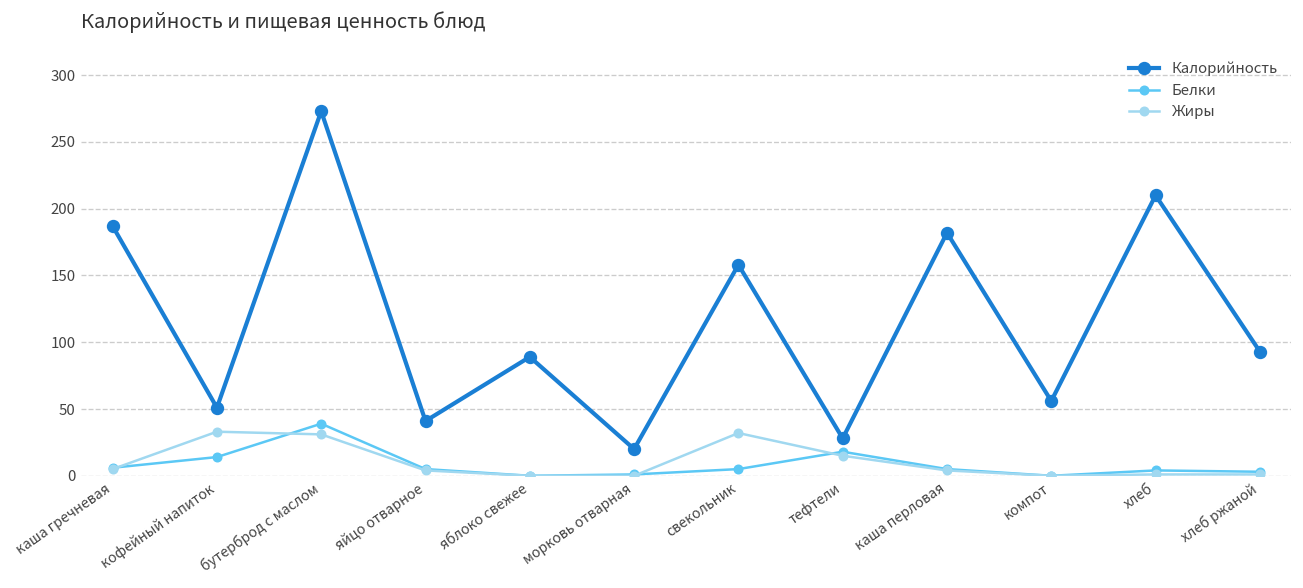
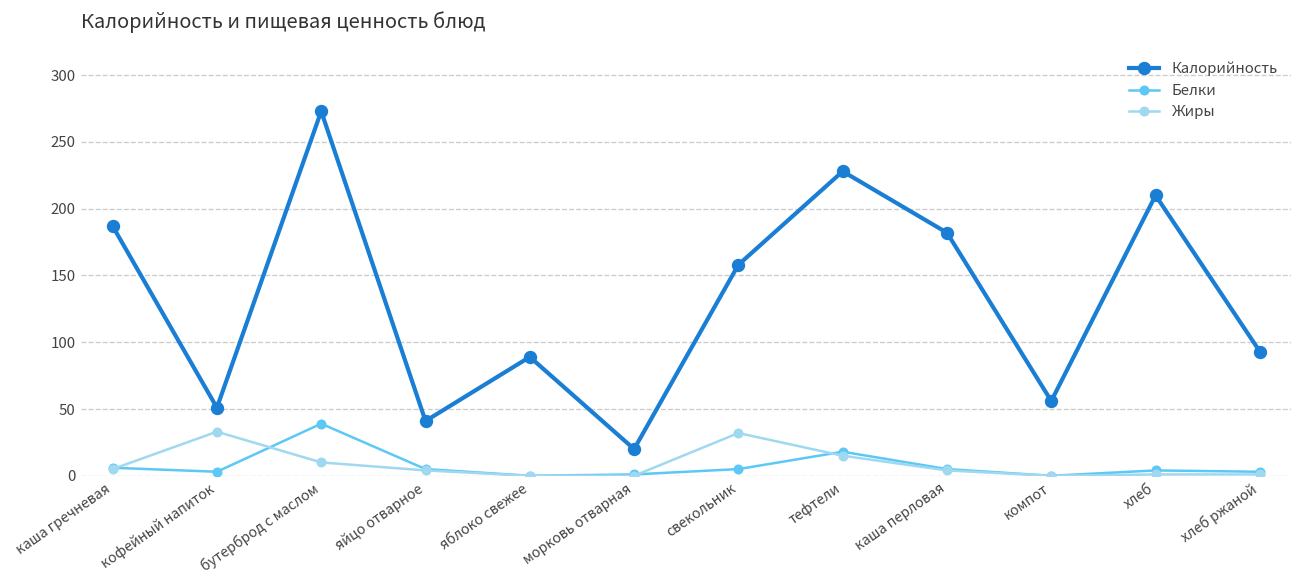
  {
    "Калорийность": {
      "каша гречневая": 187,
      "кофейный напиток": 51,
      "бутерброд с маслом": 273,
      "яйцо отварное": 41,
      "яблоко свежее": 89,
      "морковь отварная": 20,
      "свекольник": 158,
-     "тефтели": 28,
+     "тефтели": 228,
      "каша перловая": 182,
      "компот": 56,
      "хлеб": 210,
      "хлеб ржаной": 93
    },
    "Белки": {
-     "кофейный напиток": 14,
+     "кофейный напиток": 3,
      "бутерброд с маслом": 39,
      "свекольник": 5,
      "тефтели": 18,
      "хлеб": 4
    },
    "Жиры": {
      "кофейный напиток": 33,
-     "бутерброд с маслом": 31,
+     "бутерброд с маслом": 10,
      "свекольник": 32,
      "тефтели": 15,
      "хлеб": 1
    }
  }
